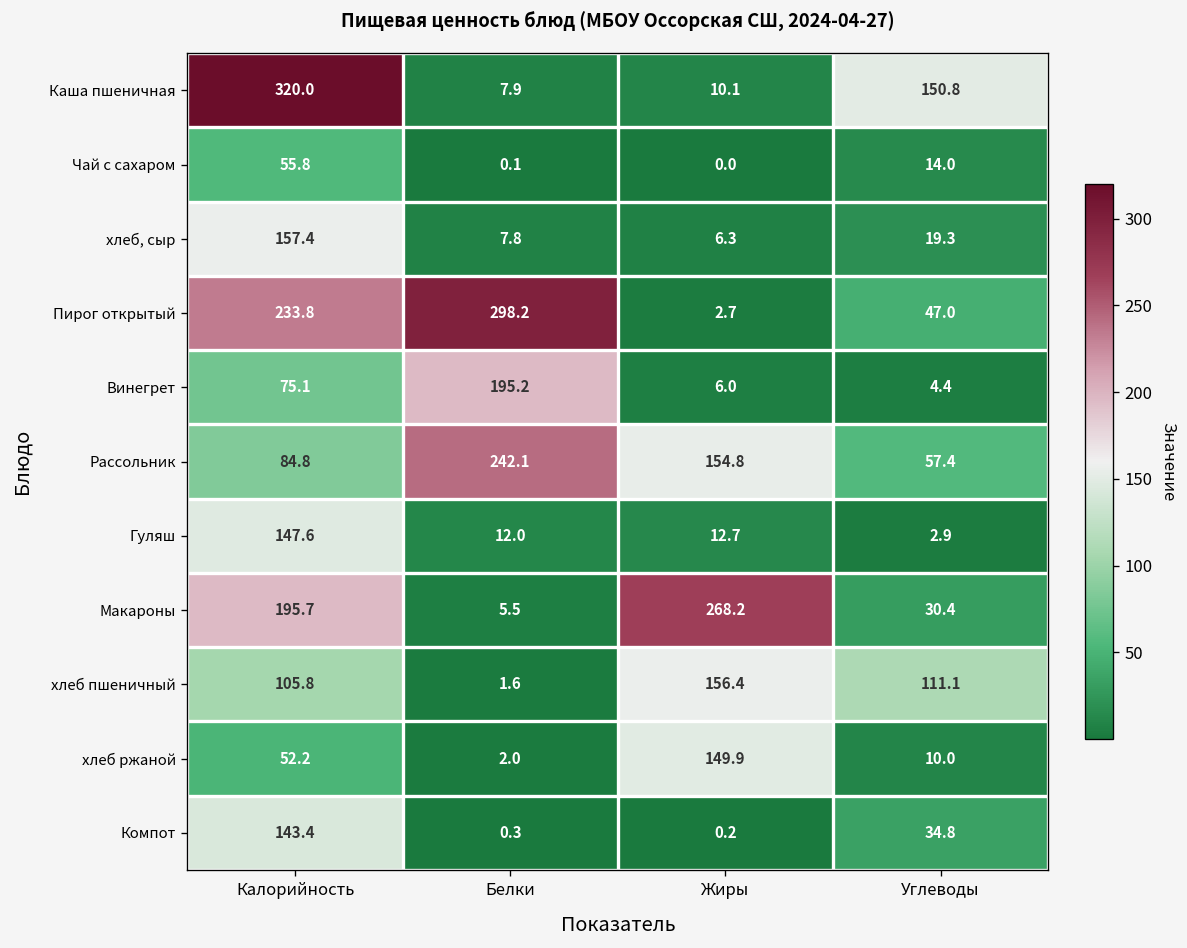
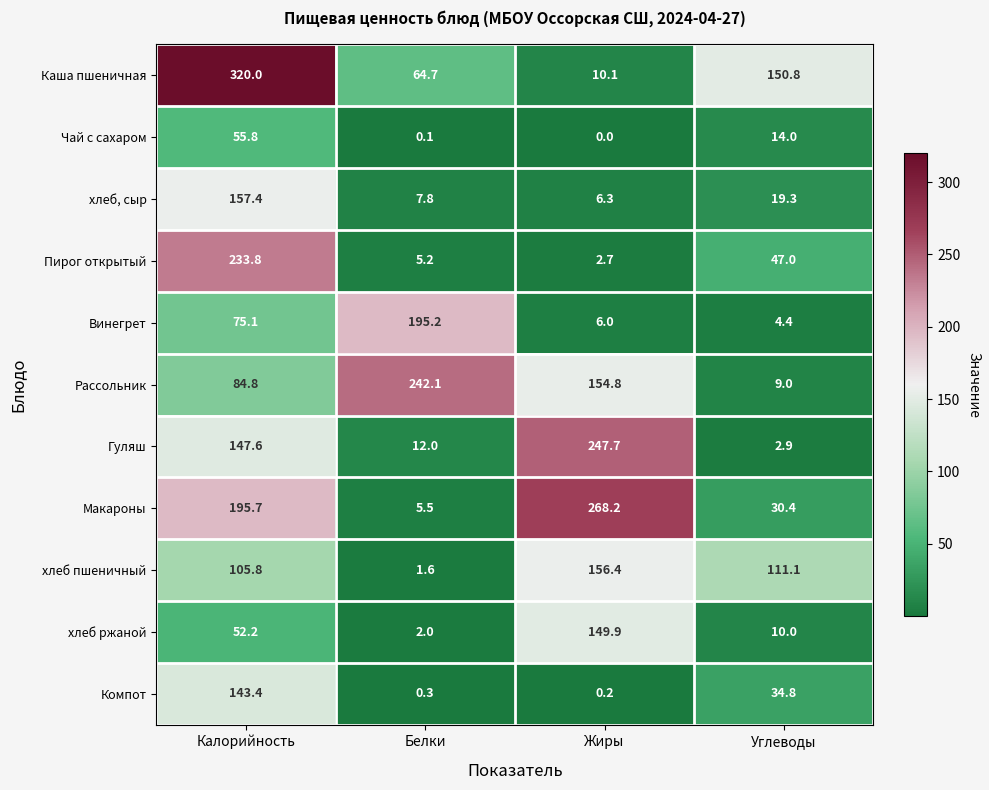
  {
    "Каша пшеничная": {
      "Калорийность": 320.0,
-     "Белки": 7.9,
+     "Белки": 64.7,
      "Жиры": 10.1,
      "Углеводы": 150.8
    },
    "Чай с сахаром": {
      "Калорийность": 55.8,
      "Белки": 0.1,
      "Жиры": 0.0,
      "Углеводы": 14.0
    },
    "хлеб, сыр": {
      "Калорийность": 157.4,
      "Белки": 7.8,
      "Жиры": 6.3,
      "Углеводы": 19.3
    },
    "Пирог открытый": {
      "Калорийность": 233.8,
-     "Белки": 298.2,
+     "Белки": 5.2,
      "Жиры": 2.7,
      "Углеводы": 47.0
    },
    "Винегрет": {
      "Калорийность": 75.1,
      "Белки": 195.2,
      "Жиры": 6.0,
      "Углеводы": 4.4
    },
    "Рассольник": {
      "Калорийность": 84.8,
      "Белки": 242.1,
      "Жиры": 154.8,
-     "Углеводы": 57.4
+     "Углеводы": 9.0
    },
    "Гуляш": {
      "Калорийность": 147.6,
      "Белки": 12.0,
-     "Жиры": 12.7,
+     "Жиры": 247.7,
      "Углеводы": 2.9
    },
    "Макароны": {
      "Калорийность": 195.7,
      "Белки": 5.5,
      "Жиры": 268.2,
      "Углеводы": 30.4
    },
    "хлеб пшеничный": {
      "Калорийность": 105.8,
      "Белки": 1.6,
      "Жиры": 156.4,
      "Углеводы": 111.1
    },
    "хлеб ржаной": {
      "Калорийность": 52.2,
      "Белки": 2.0,
      "Жиры": 149.9,
      "Углеводы": 10.0
    },
    "Компот": {
      "Калорийность": 143.4,
      "Белки": 0.3,
      "Жиры": 0.2,
      "Углеводы": 34.8
    }
  }
